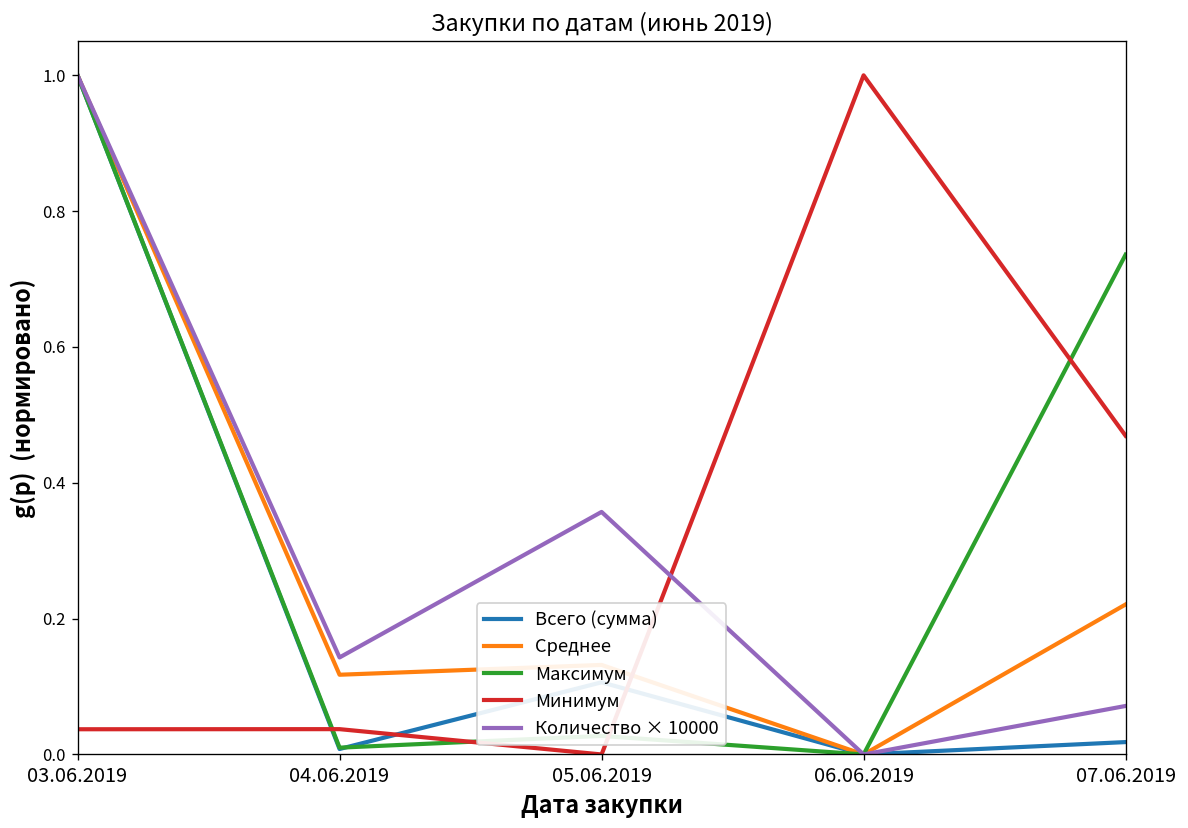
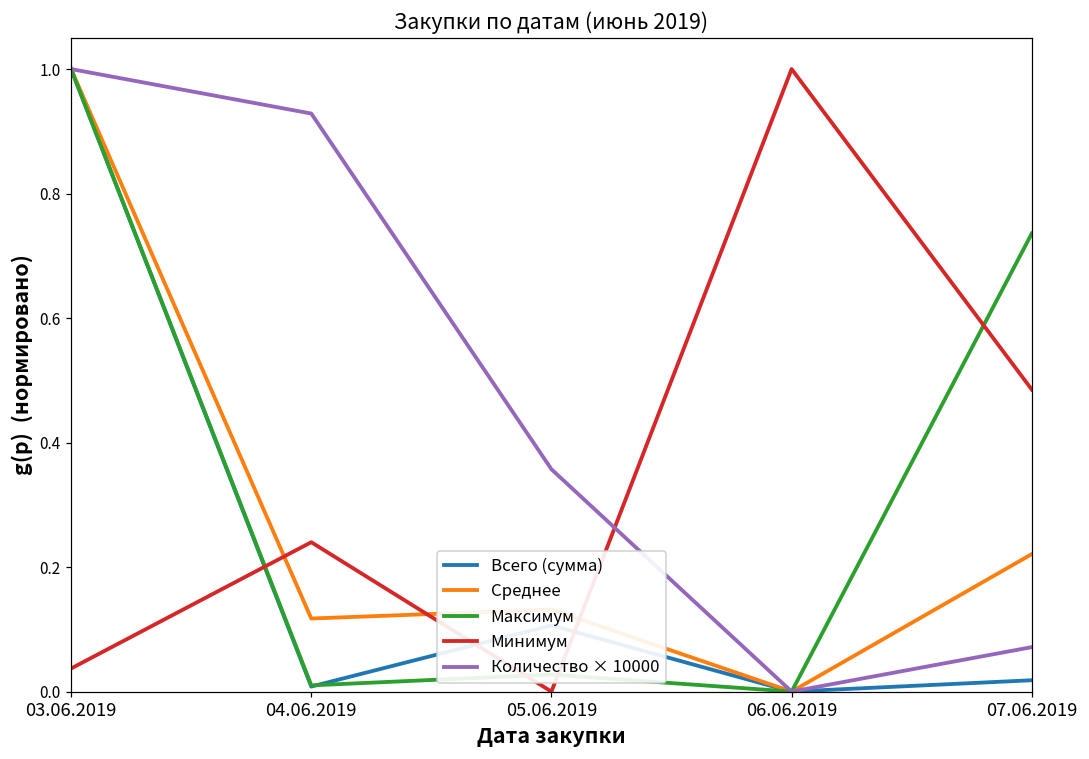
  {
    "Всего (сумма)": {
      "07.06.2019": 0.02
    },
    "Среднее": {
      "04.06.2019": 0.12,
      "07.06.2019": 0.22
    },
    "Максимум": {
      "07.06.2019": 0.74
    },
    "Минимум": {
      "03.06.2019": 0.04,
-     "04.06.2019": 0.04,
+     "04.06.2019": 0.24,
      "05.06.2019": 0.00,
      "06.06.2019": 1.00,
-     "07.06.2019": 0.47
+     "07.06.2019": 0.49
    },
    "Количество × 10000": {
-     "04.06.2019": 0.14,
+     "04.06.2019": 0.93,
      "05.06.2019": 0.36,
      "07.06.2019": 0.07
    }
  }
